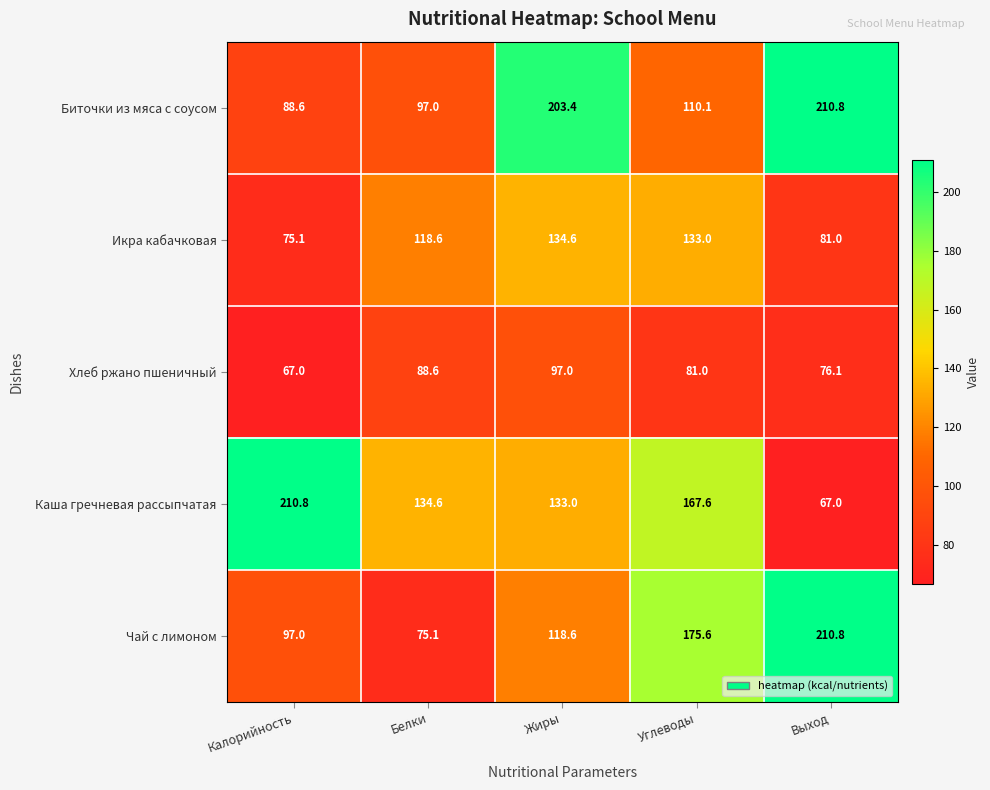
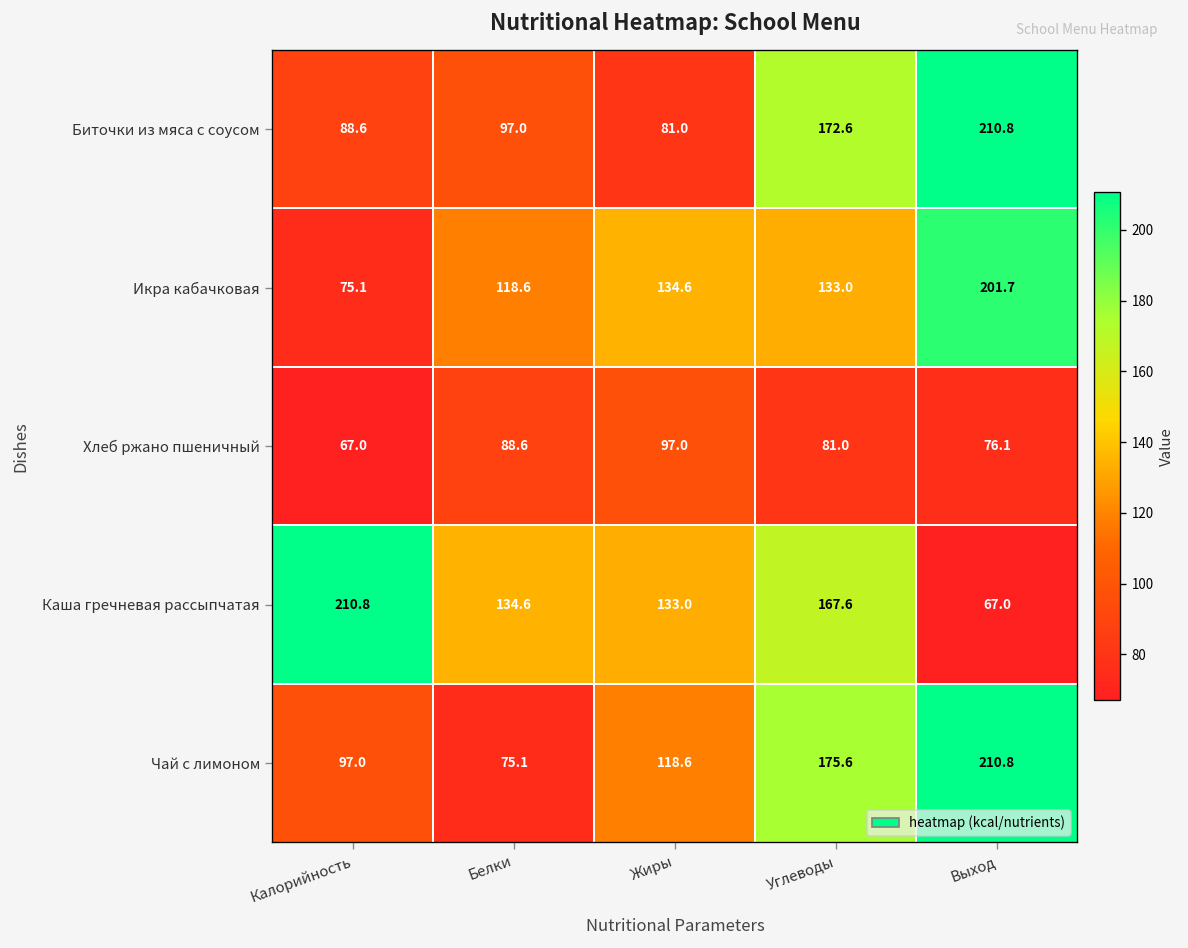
  {
    "Биточки из мяса с соусом": {
      "Калорийность": 88.6,
      "Белки": 97.0,
-     "Жиры": 203.4,
-     "Углеводы": 110.1,
+     "Жиры": 81.0,
+     "Углеводы": 172.6,
      "Выход": 210.8
    },
    "Икра кабачковая": {
      "Калорийность": 75.1,
      "Белки": 118.6,
      "Жиры": 134.6,
      "Углеводы": 133.0,
-     "Выход": 81.0
+     "Выход": 201.7
    },
    "Хлеб ржано пшеничный": {
      "Калорийность": 67.0,
      "Белки": 88.6,
      "Жиры": 97.0,
      "Углеводы": 81.0,
      "Выход": 76.1
    },
    "Каша гречневая рассыпчатая": {
      "Калорийность": 210.8,
      "Белки": 134.6,
      "Жиры": 133.0,
      "Углеводы": 167.6,
      "Выход": 67.0
    },
    "Чай с лимоном": {
      "Калорийность": 97.0,
      "Белки": 75.1,
      "Жиры": 118.6,
      "Углеводы": 175.6,
      "Выход": 210.8
    }
  }
